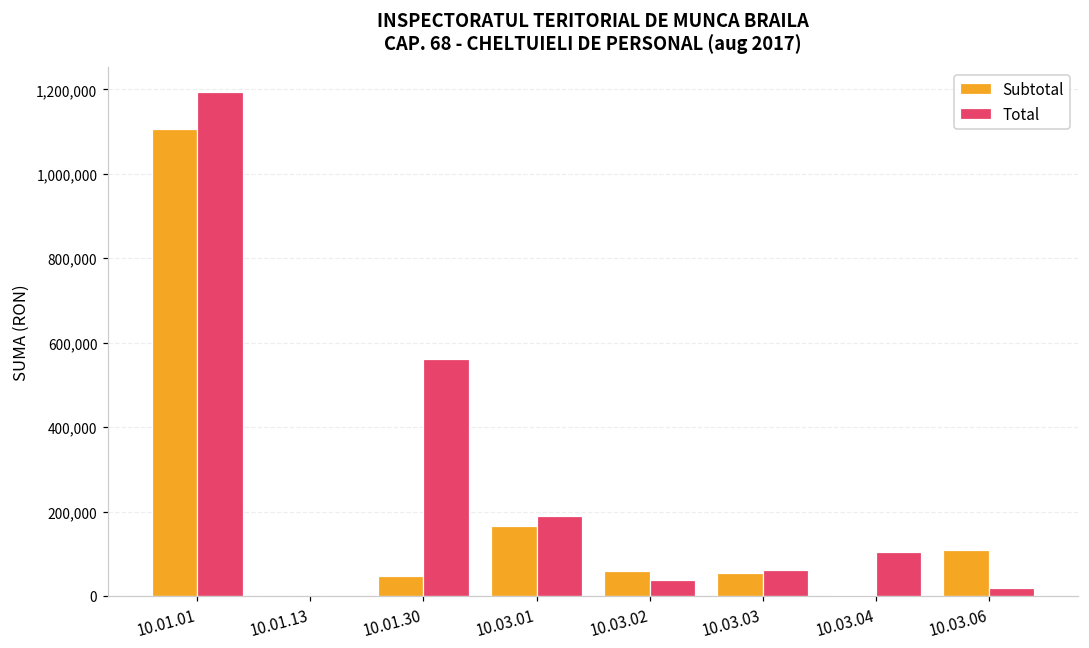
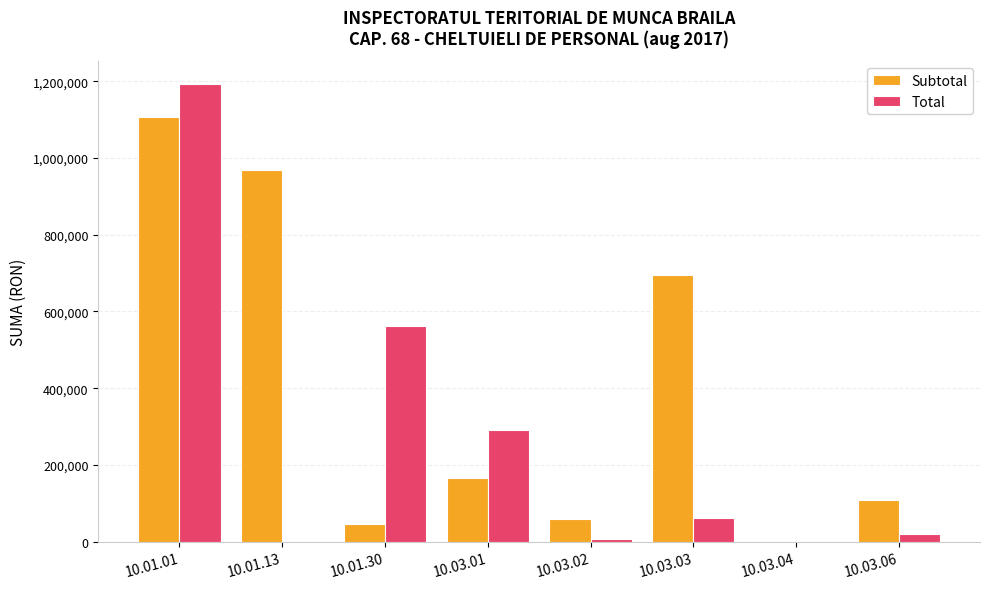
  {
    "Subtotal": {
      "10.01.01": "1,110,000",
-     "10.01.13": "0",
+     "10.01.13": "970,000",
      "10.01.30": "50,000",
      "10.03.01": "170,000",
      "10.03.02": "60,000",
-     "10.03.03": "60,000",
+     "10.03.03": "690,000",
      "10.03.06": "110,000"
    },
    "Total": {
      "10.01.01": "1,190,000",
      "10.01.30": "560,000",
-     "10.03.01": "190,000",
-     "10.03.02": "40,000",
+     "10.03.01": "290,000",
+     "10.03.02": "10,000",
      "10.03.03": "60,000",
-     "10.03.04": "100,000",
+     "10.03.04": "0",
      "10.03.06": "20,000"
    }
  }
